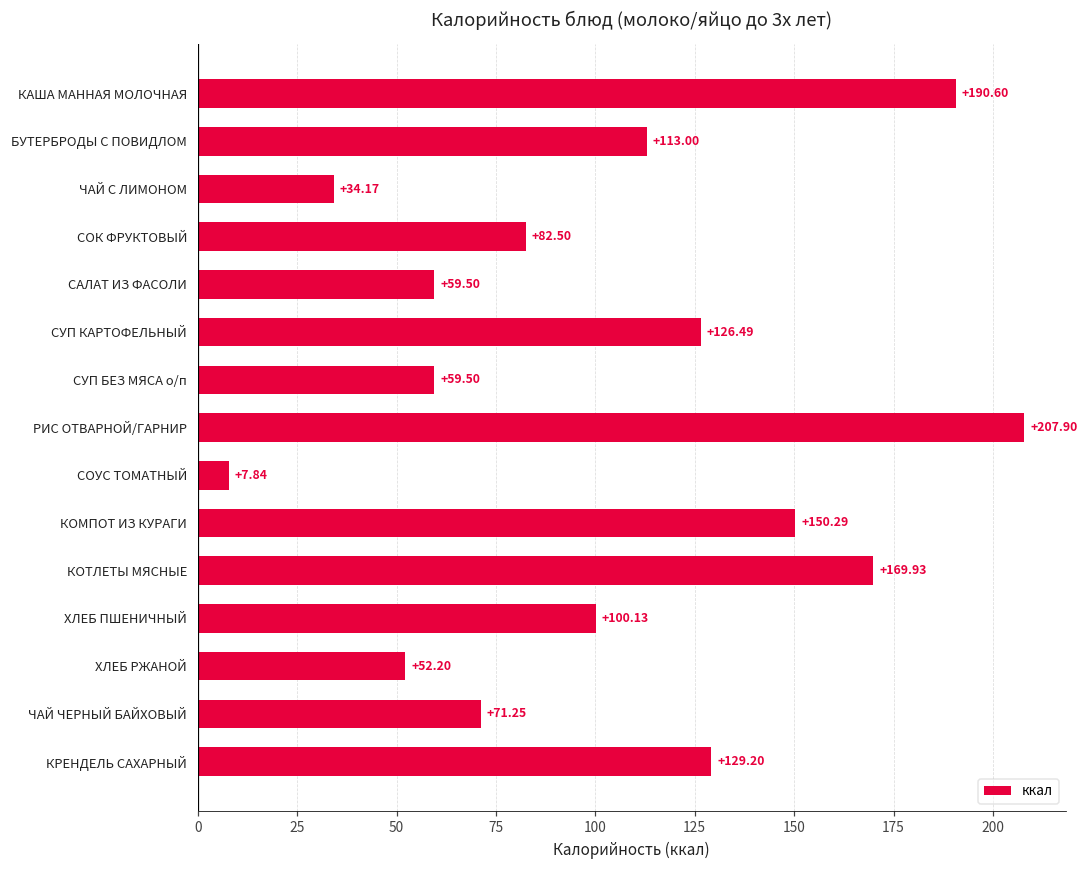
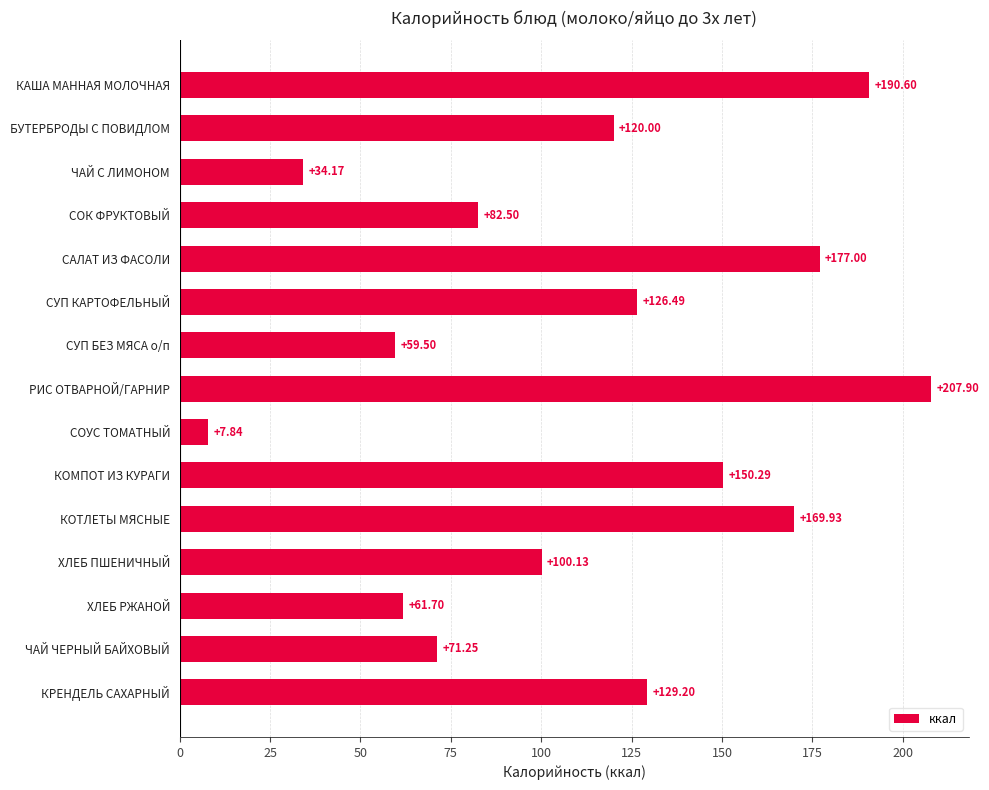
  {
    "КАША МАННАЯ МОЛОЧНАЯ": "+190.60",
-   "БУТЕРБРОДЫ С ПОВИДЛОМ": "+113.00",
+   "БУТЕРБРОДЫ С ПОВИДЛОМ": "+120.00",
    "ЧАЙ С ЛИМОНОМ": "+34.17",
    "СОК ФРУКТОВЫЙ": "+82.50",
-   "САЛАТ ИЗ ФАСОЛИ": "+59.50",
+   "САЛАТ ИЗ ФАСОЛИ": "+177.00",
    "СУП КАРТОФЕЛЬНЫЙ": "+126.49",
    "СУП БЕЗ МЯСА о/п": "+59.50",
    "РИС ОТВАРНОЙ/ГАРНИР": "+207.90",
    "СОУС ТОМАТНЫЙ": "+7.84",
    "КОМПОТ ИЗ КУРАГИ": "+150.29",
    "КОТЛЕТЫ МЯСНЫЕ": "+169.93",
    "ХЛЕБ ПШЕНИЧНЫЙ": "+100.13",
-   "ХЛЕБ РЖАНОЙ": "+52.20",
+   "ХЛЕБ РЖАНОЙ": "+61.70",
    "ЧАЙ ЧЕРНЫЙ БАЙХОВЫЙ": "+71.25",
    "КРЕНДЕЛЬ САХАРНЫЙ": "+129.20"
  }
